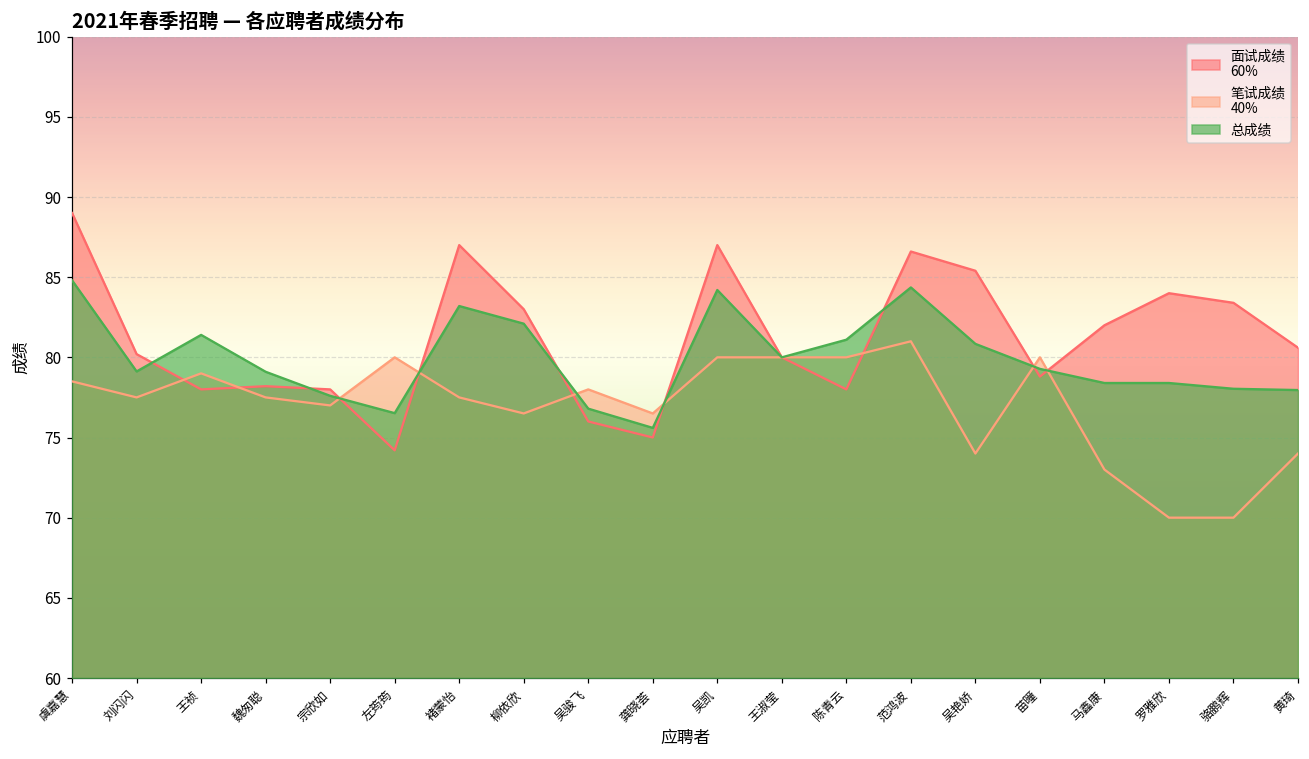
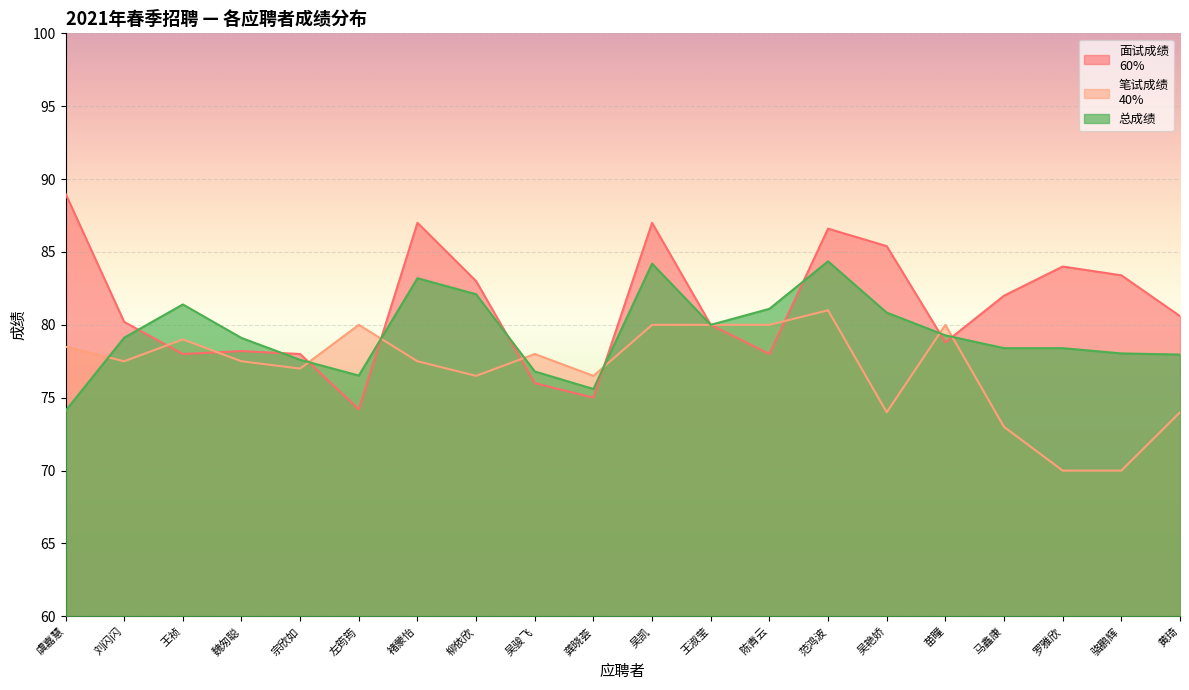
  {
    "总成绩": {
-     "虞嘉慧": 84.8,
+     "虞嘉慧": 74.1,
      "刘闪闪": 79.1,
      "王祯": 81.4,
      "魏匆聪": 79.1,
      "宗欣如": 77.6,
      "左筠筠": 76.5,
      "褚蒙怡": 83.2,
      "柳依欣": 82.1,
      "吴骏飞": 76.8,
      "龚晓荟": 75.6,
      "吴凯": 84.2,
      "陈青云": 81.1,
      "范鸿波": 84.4,
      "吴艳娇": 80.8,
      "苗曈": 79.3,
      "马鑫康": 78.4,
      "罗雅欣": 78.4,
      "骆鹏辉": 78.0,
      "黄琦": 78.0
    }
  }
